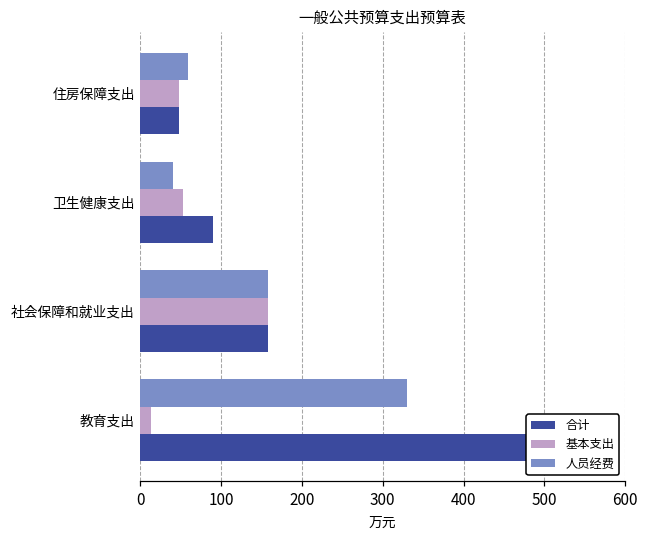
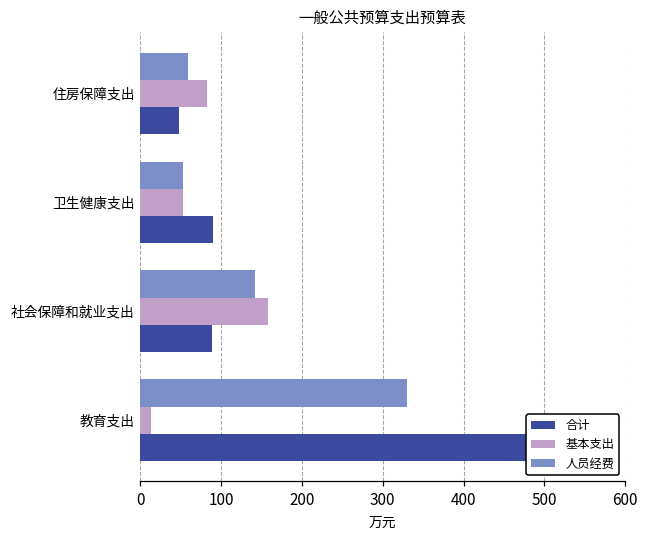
  {
    "合计": {
      "住房保障支出": 50,
      "卫生健康支出": 90,
-     "社会保障和就业支出": 160
+     "社会保障和就业支出": 90
    },
    "基本支出": {
-     "住房保障支出": 50,
+     "住房保障支出": 80,
      "卫生健康支出": 50,
      "社会保障和就业支出": 160,
      "教育支出": 10
    },
    "人员经费": {
      "住房保障支出": 60,
-     "卫生健康支出": 40,
-     "社会保障和就业支出": 160,
+     "卫生健康支出": 50,
+     "社会保障和就业支出": 140,
      "教育支出": 330
    }
  }
